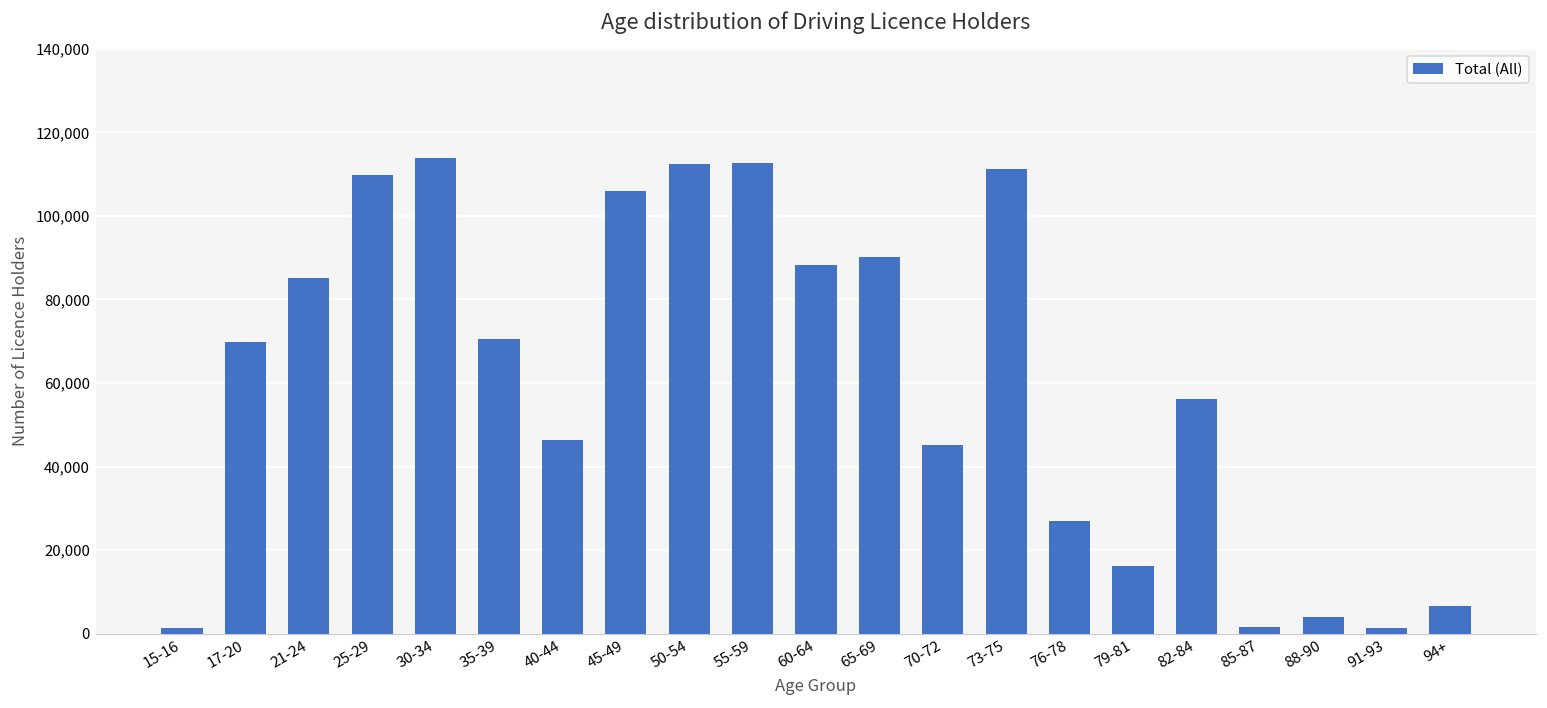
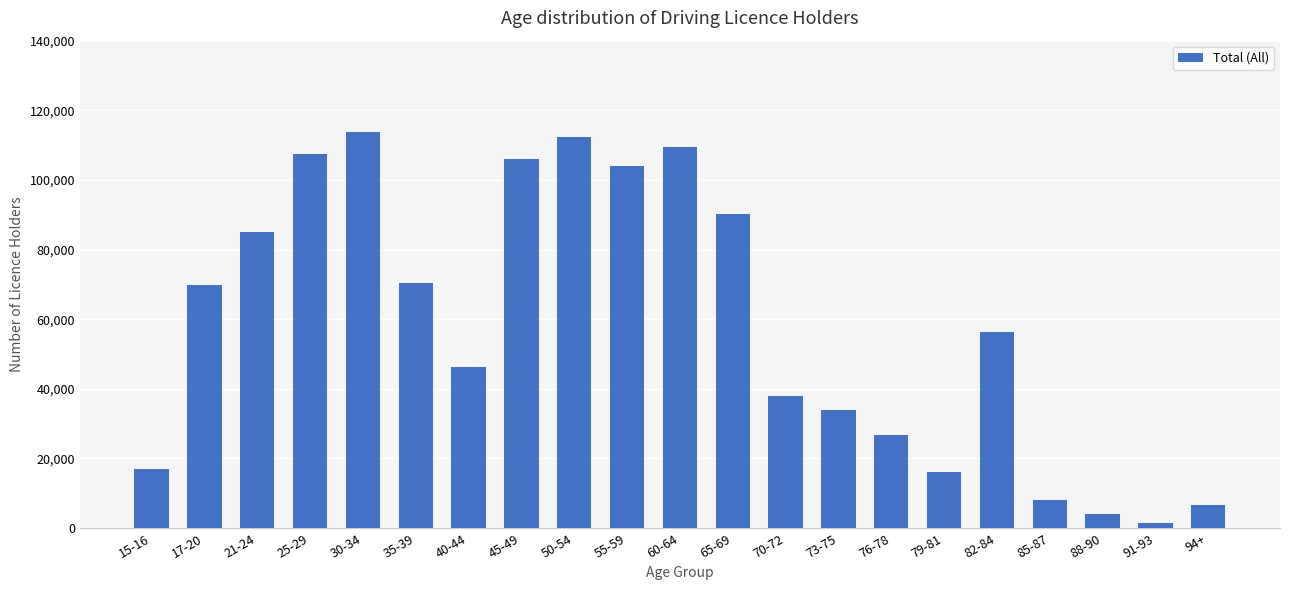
  {
-   "15-16": "1,000",
+   "15-16": "17,000",
    "17-20": "70,000",
    "21-24": "85,000",
-   "25-29": "110,000",
+   "25-29": "107,000",
    "30-34": "114,000",
    "35-39": "71,000",
    "40-44": "46,000",
    "45-49": "106,000",
    "50-54": "112,000",
-   "55-59": "113,000",
-   "60-64": "88,000",
+   "55-59": "104,000",
+   "60-64": "109,000",
    "65-69": "90,000",
-   "70-72": "45,000",
-   "73-75": "111,000",
+   "70-72": "38,000",
+   "73-75": "34,000",
    "76-78": "27,000",
    "79-81": "16,000",
    "82-84": "56,000",
-   "85-87": "2,000",
+   "85-87": "8,000",
    "88-90": "4,000",
    "91-93": "1,000",
    "94+": "7,000"
  }
